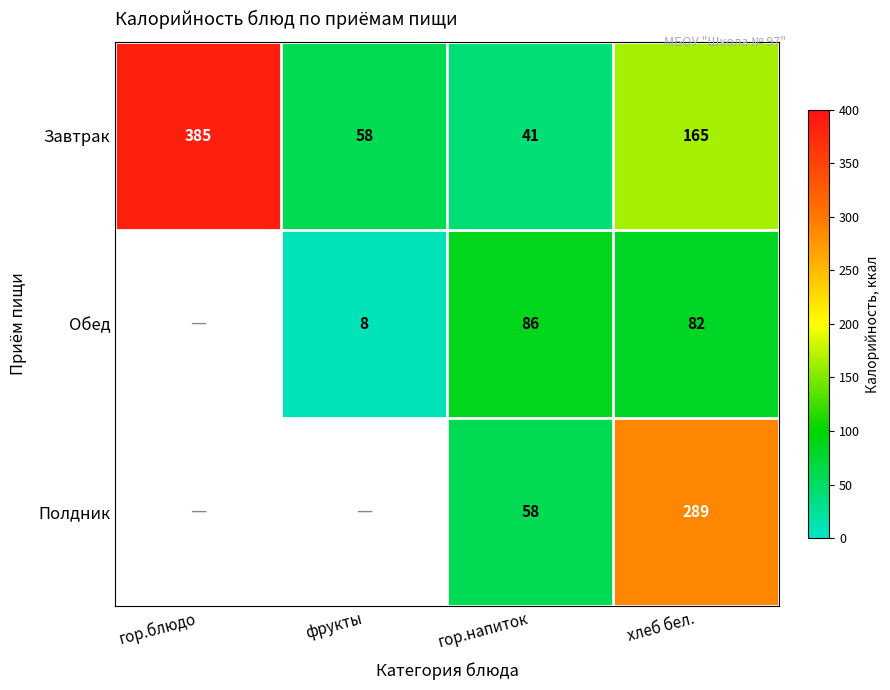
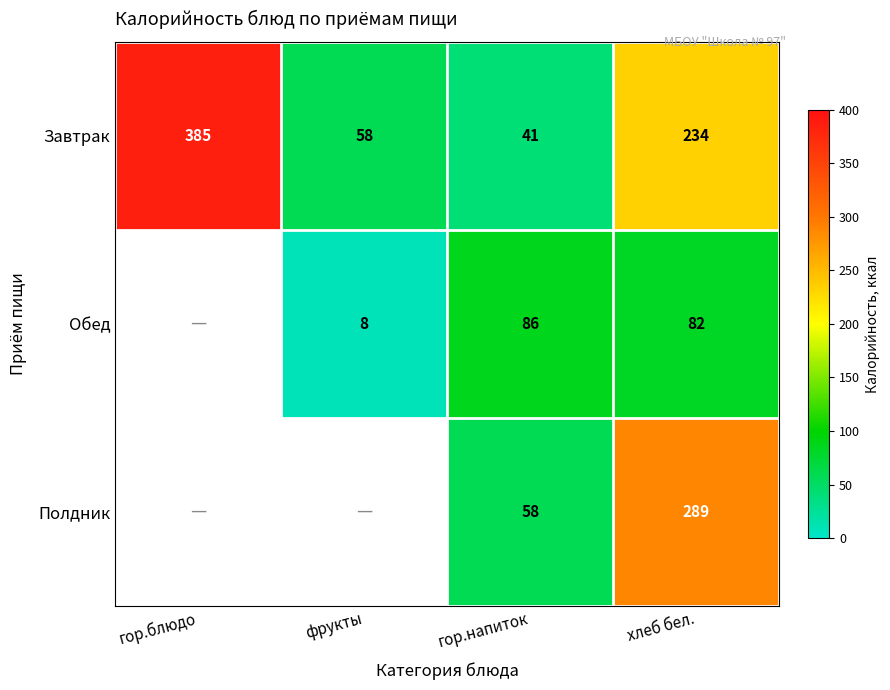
  {
    "Завтрак": {
      "гор.блюдо": 385,
      "фрукты": 58,
      "гор.напиток": 41,
-     "хлеб бел.": 165
+     "хлеб бел.": 234
    },
    "Обед": {
      "фрукты": 8,
      "гор.напиток": 86,
      "хлеб бел.": 82
    },
    "Полдник": {
      "гор.напиток": 58,
      "хлеб бел.": 289
    }
  }
